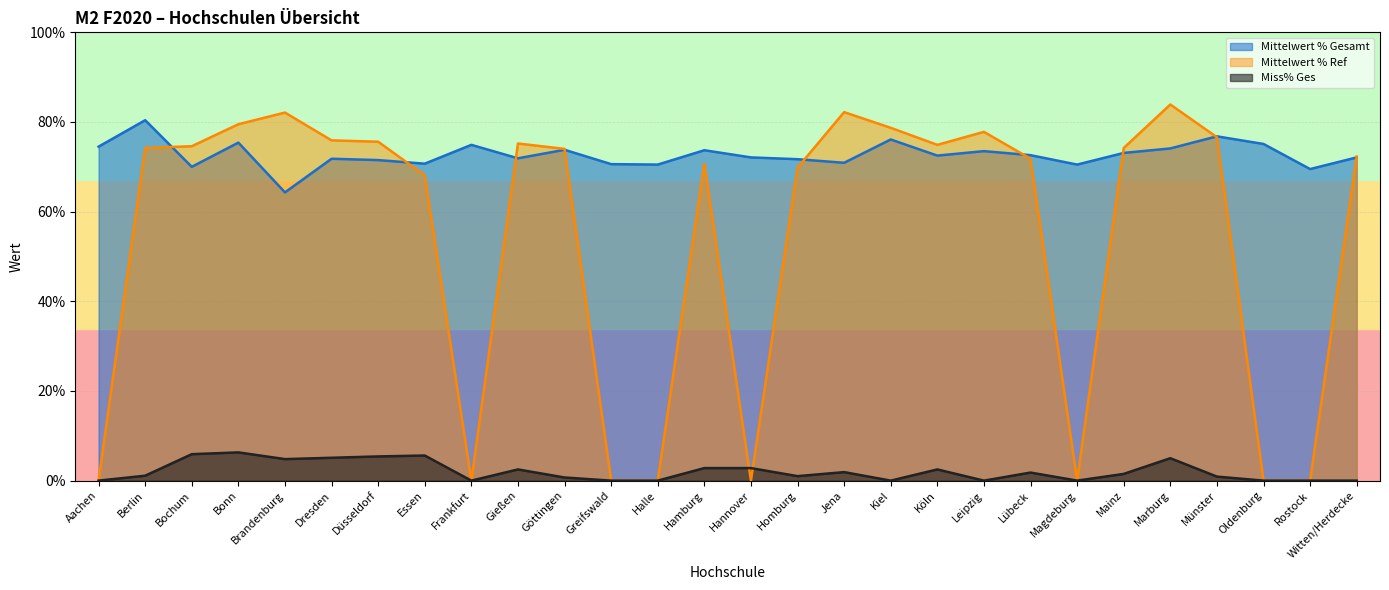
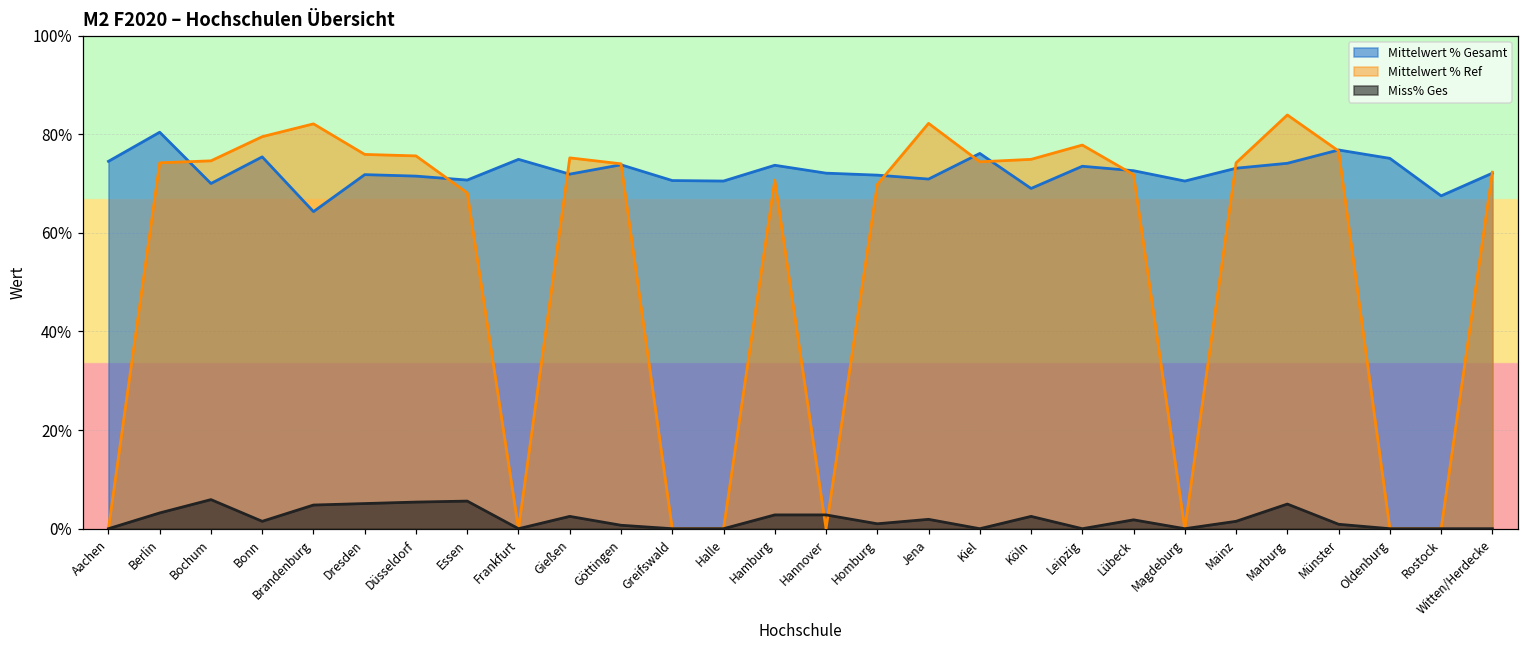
  {
    "Mittelwert % Gesamt": {
      "Aachen": "75%",
      "Berlin": "80%",
      "Bochum": "70%",
      "Bonn": "75%",
      "Brandenburg": "64%",
      "Dresden": "72%",
      "Düsseldorf": "72%",
      "Essen": "71%",
      "Frankfurt": "75%",
      "Gießen": "72%",
      "Greifswald": "71%",
      "Halle": "71%",
      "Hamburg": "74%",
      "Hannover": "72%",
      "Homburg": "72%",
      "Jena": "71%",
      "Kiel": "76%",
-     "Köln": "73%",
+     "Köln": "69%",
      "Leipzig": "74%",
      "Lübeck": "73%",
      "Magdeburg": "71%",
      "Mainz": "73%",
      "Marburg": "74%",
      "Oldenburg": "75%",
-     "Rostock": "70%"
+     "Rostock": "68%"
    },
    "Mittelwert % Ref": {
      "Berlin": "74%",
      "Bochum": "75%",
      "Bonn": "80%",
      "Brandenburg": "82%",
      "Dresden": "76%",
      "Düsseldorf": "76%",
      "Essen": "68%",
      "Gießen": "75%",
      "Hamburg": "71%",
      "Hannover": "0%",
      "Homburg": "70%",
      "Jena": "82%",
-     "Kiel": "79%",
+     "Kiel": "74%",
      "Köln": "75%",
      "Leipzig": "78%",
      "Lübeck": "72%",
      "Mainz": "74%",
      "Marburg": "84%"
    },
    "Miss% Ges": {
-     "Berlin": "1%",
+     "Berlin": "3%",
      "Bochum": "6%",
-     "Bonn": "6%",
+     "Bonn": "2%",
      "Brandenburg": "5%",
      "Dresden": "5%",
      "Düsseldorf": "5%",
      "Essen": "6%",
      "Gießen": "3%",
      "Göttingen": "1%",
      "Hamburg": "3%",
      "Hannover": "3%",
      "Homburg": "1%",
      "Jena": "2%",
      "Kiel": "0%",
      "Köln": "3%",
      "Leipzig": "0%",
      "Lübeck": "2%",
      "Mainz": "2%",
      "Marburg": "5%",
      "Münster": "1%",
      "Witten/Herdecke": "0%"
    }
  }
